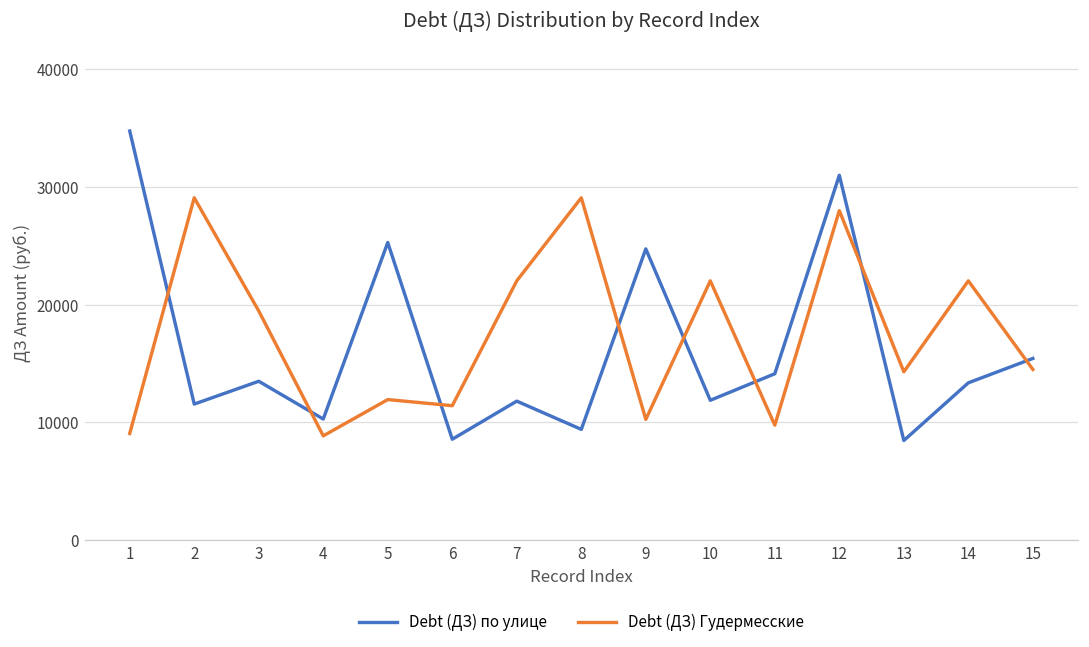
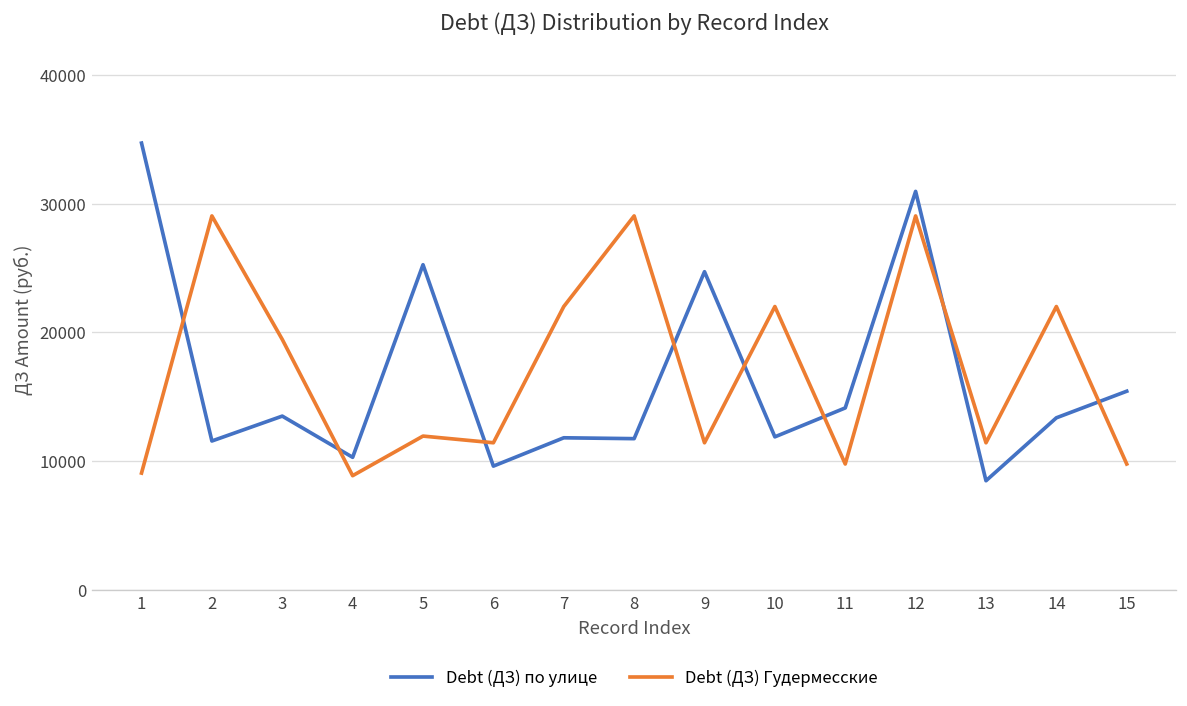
  {
    "Debt (ДЗ) по улице": {
      "1": 34700,
      "2": 11600,
      "3": 13500,
      "4": 10300,
      "5": 25300,
-     "6": 8600,
+     "6": 9600,
      "7": 11800,
-     "8": 9400,
+     "8": 11700,
      "9": 24700,
      "10": 11900,
      "11": 14100,
      "12": 31000,
      "13": 8500,
      "14": 13400,
      "15": 15400
    },
    "Debt (ДЗ) Гудермесские": {
      "1": 9100,
      "2": 29100,
      "3": 19500,
      "4": 8900,
      "5": 11900,
      "6": 11400,
      "7": 22000,
      "8": 29100,
-     "9": 10300,
+     "9": 11400,
      "10": 22000,
      "11": 9800,
-     "12": 28000,
-     "13": 14300,
+     "12": 29100,
+     "13": 11400,
      "14": 22000,
-     "15": 14500
+     "15": 9800
    }
  }
